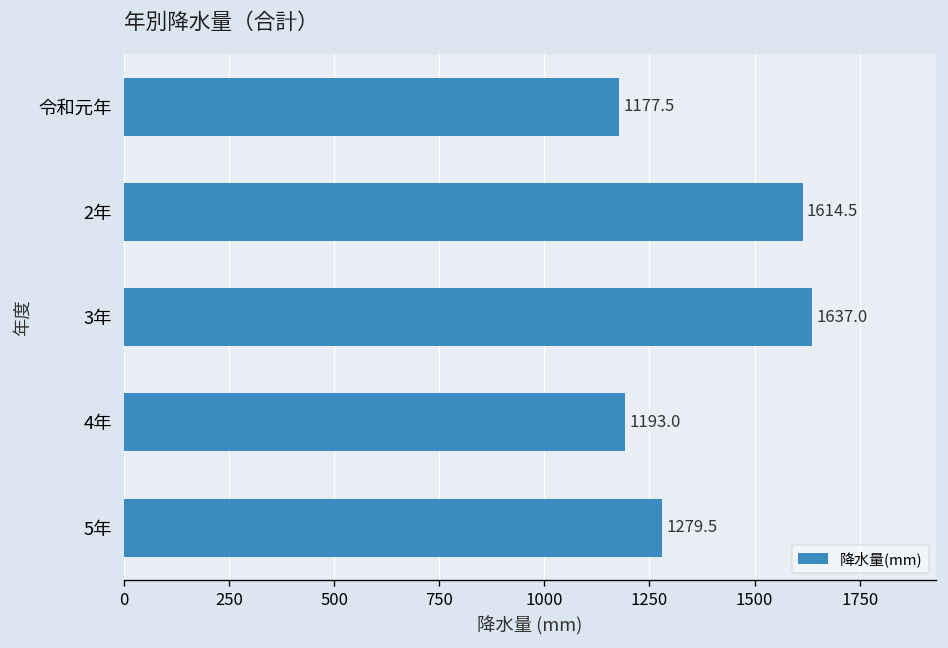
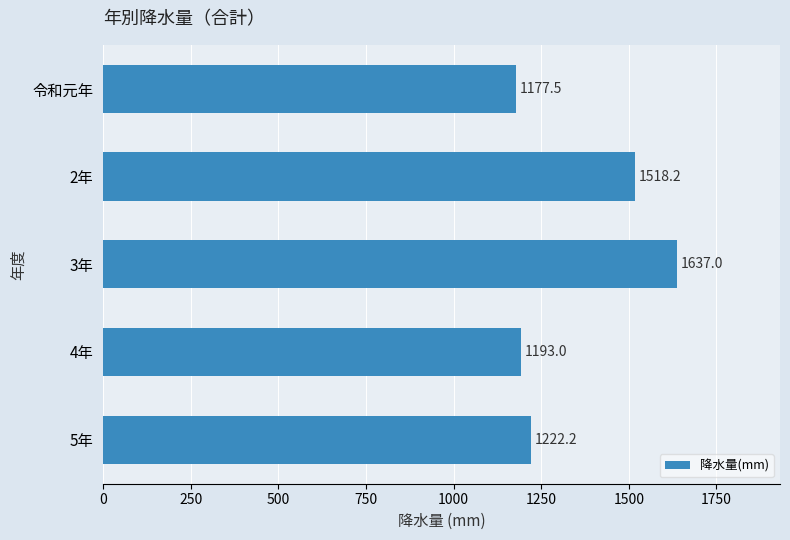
  {
    "令和元年": 1177.5,
-   "2年": 1614.5,
+   "2年": 1518.2,
    "3年": 1637.0,
    "4年": 1193.0,
-   "5年": 1279.5
+   "5年": 1222.2
  }
